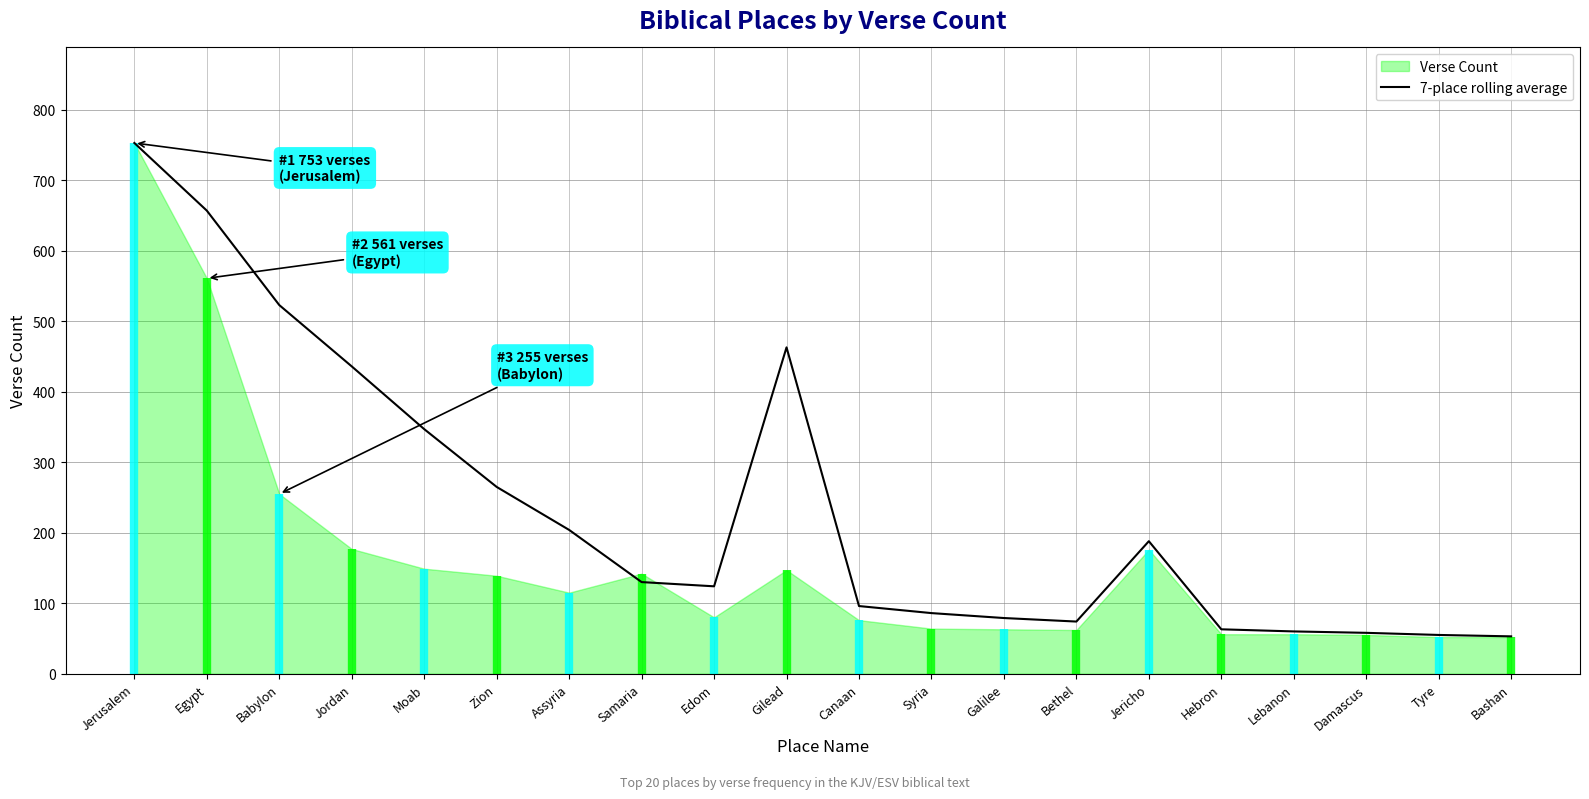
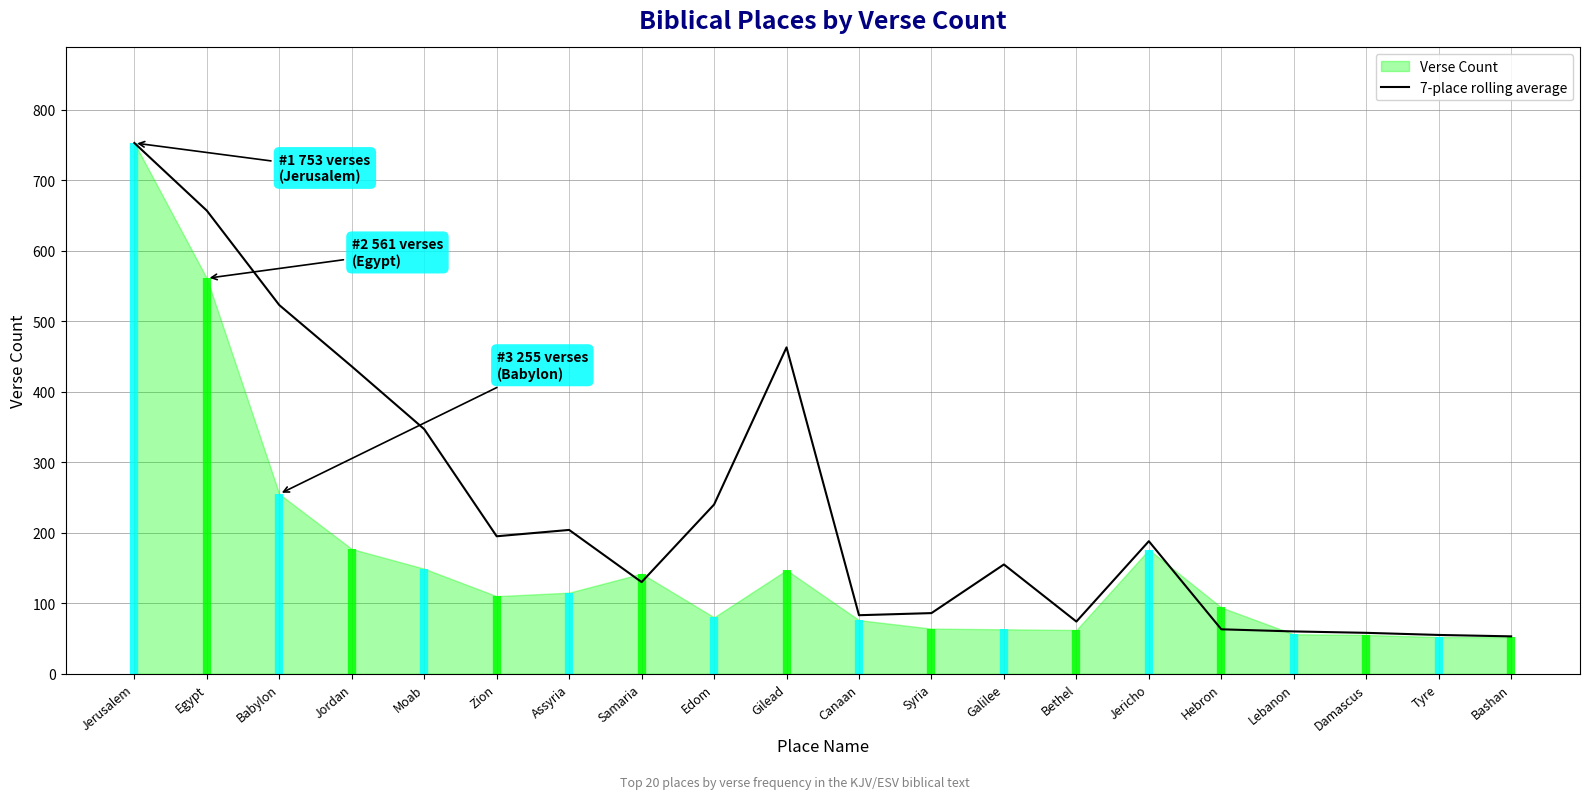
  {
    "7-place rolling average": {
      "Egypt": 660,
      "Babylon": 520,
-     "Zion": 270,
+     "Zion": 200,
      "Assyria": 200,
      "Samaria": 130,
-     "Edom": 120,
+     "Edom": 240,
      "Gilead": 460,
-     "Canaan": 100,
+     "Canaan": 80,
      "Syria": 90,
-     "Galilee": 80,
+     "Galilee": 160,
      "Bethel": 70,
      "Jericho": 190,
      "Hebron": 60,
      "Lebanon": 60
    },
    "Verse Count": {
      "Babylon": 260,
      "Jordan": 180,
      "Moab": 150,
-     "Zion": 140,
+     "Zion": 110,
      "Assyria": 120,
      "Samaria": 140,
      "Edom": 80,
      "Gilead": 150,
      "Canaan": 80,
      "Syria": 60,
      "Galilee": 60,
      "Bethel": 60,
      "Jericho": 180,
-     "Hebron": 60,
+     "Hebron": 90,
      "Lebanon": 60
    }
  }
